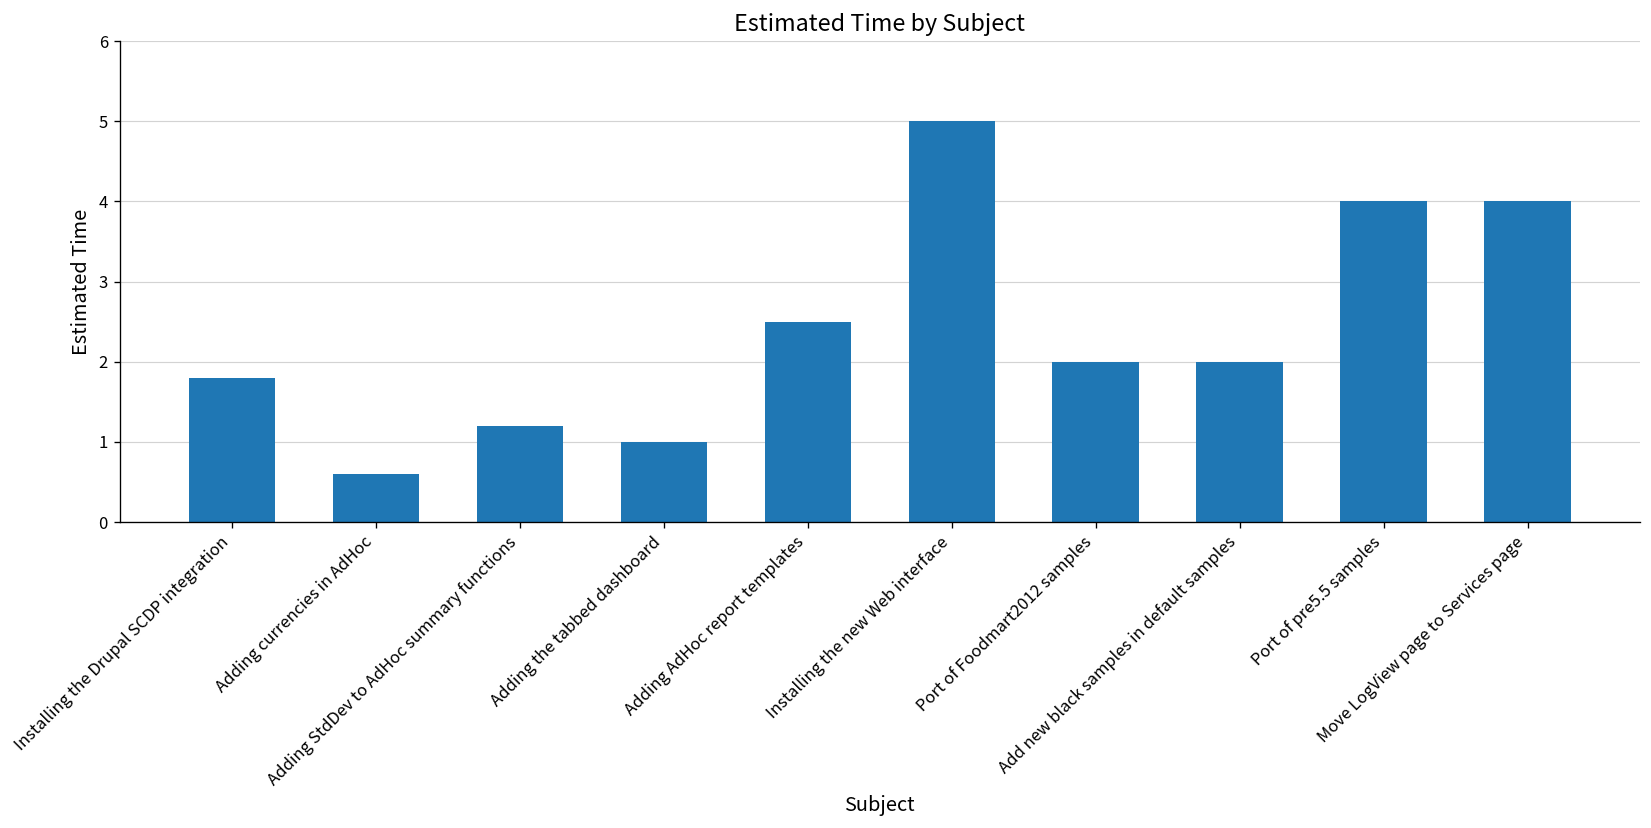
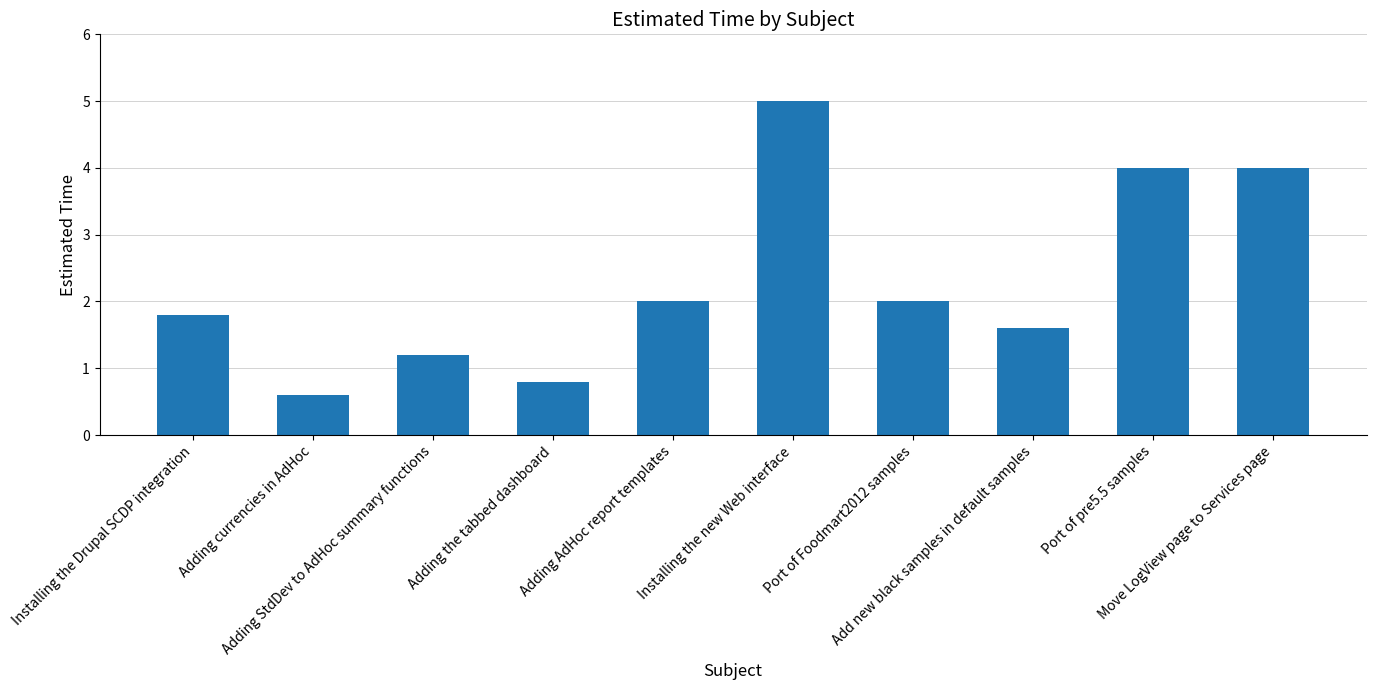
  {
    "Installing the Drupal SCDP integration": 1.8,
    "Adding currencies in AdHoc": 0.6,
    "Adding StdDev to AdHoc summary functions": 1.2,
-   "Adding the tabbed dashboard": 1.0,
-   "Adding AdHoc report templates": 2.5,
+   "Adding the tabbed dashboard": 0.8,
+   "Adding AdHoc report templates": 2.0,
    "Installing the new Web interface": 5.0,
    "Port of Foodmart2012 samples": 2.0,
-   "Add new black samples in default samples": 2.0,
+   "Add new black samples in default samples": 1.6,
    "Port of pre5.5 samples": 4.0,
    "Move LogView page to Services page": 4.0
  }
